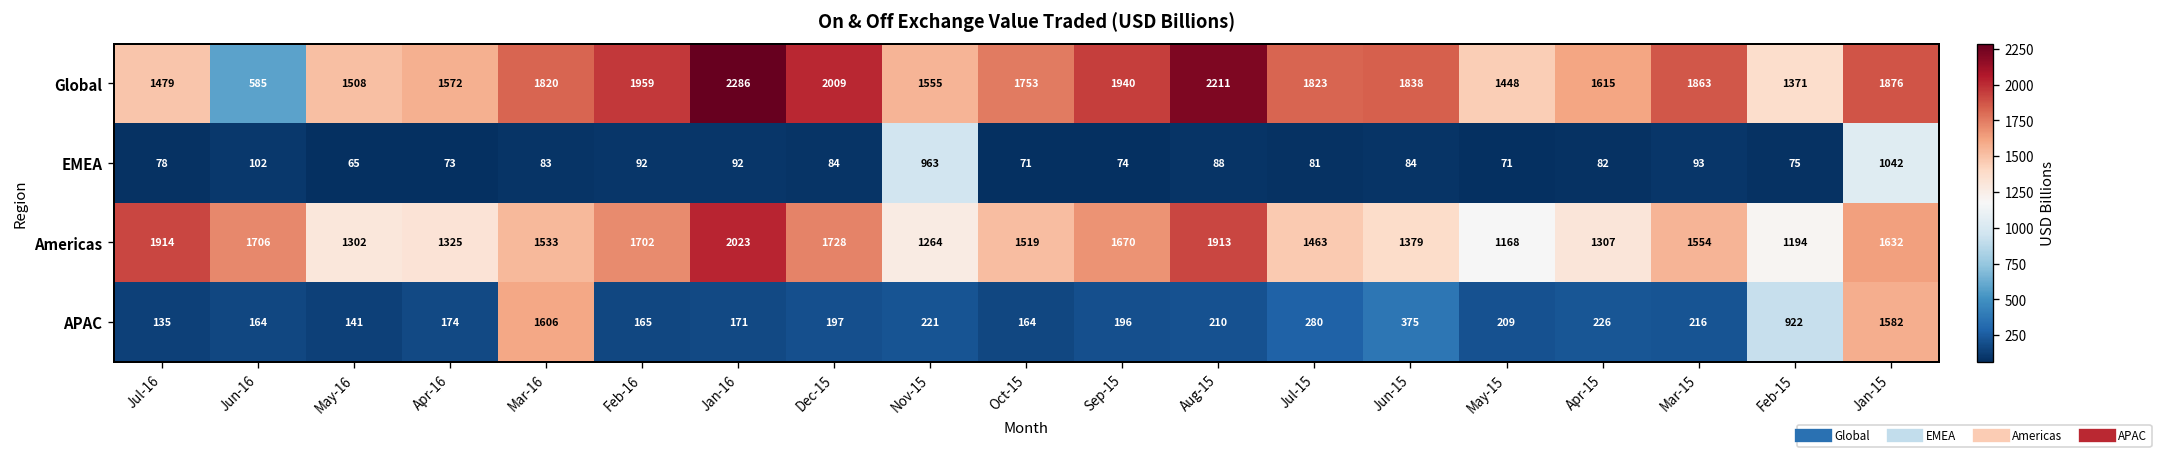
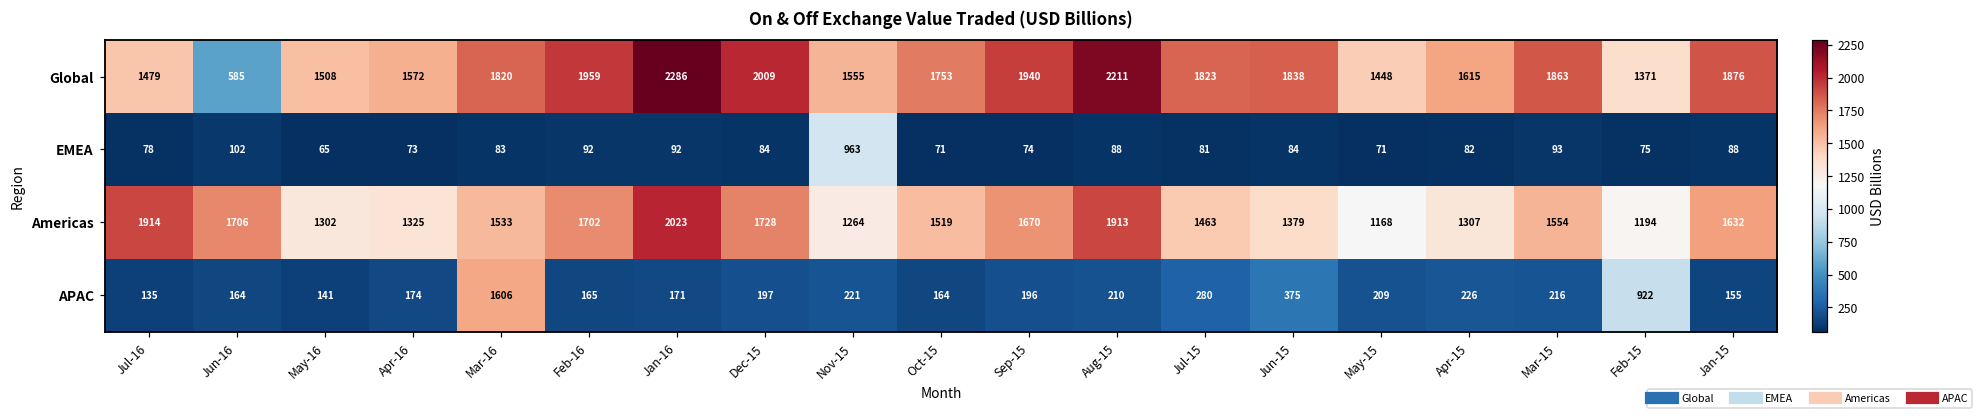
  {
    "Global": {
      "Jul-16": 1479,
      "Jun-16": 585,
      "May-16": 1508,
      "Apr-16": 1572,
      "Mar-16": 1820,
      "Feb-16": 1959,
      "Jan-16": 2286,
      "Dec-15": 2009,
      "Nov-15": 1555,
      "Oct-15": 1753,
      "Sep-15": 1940,
      "Aug-15": 2211,
      "Jul-15": 1823,
      "Jun-15": 1838,
      "May-15": 1448,
      "Apr-15": 1615,
      "Mar-15": 1863,
      "Feb-15": 1371,
      "Jan-15": 1876
    },
    "EMEA": {
      "Jul-16": 78,
      "Jun-16": 102,
      "May-16": 65,
      "Apr-16": 73,
      "Mar-16": 83,
      "Feb-16": 92,
      "Jan-16": 92,
      "Dec-15": 84,
      "Nov-15": 963,
      "Oct-15": 71,
      "Sep-15": 74,
      "Aug-15": 88,
      "Jul-15": 81,
      "Jun-15": 84,
      "May-15": 71,
      "Apr-15": 82,
      "Mar-15": 93,
      "Feb-15": 75,
-     "Jan-15": 1042
+     "Jan-15": 88
    },
    "Americas": {
      "Jul-16": 1914,
      "Jun-16": 1706,
      "May-16": 1302,
      "Apr-16": 1325,
      "Mar-16": 1533,
      "Feb-16": 1702,
      "Jan-16": 2023,
      "Dec-15": 1728,
      "Nov-15": 1264,
      "Oct-15": 1519,
      "Sep-15": 1670,
      "Aug-15": 1913,
      "Jul-15": 1463,
      "Jun-15": 1379,
      "May-15": 1168,
      "Apr-15": 1307,
      "Mar-15": 1554,
      "Feb-15": 1194,
      "Jan-15": 1632
    },
    "APAC": {
      "Jul-16": 135,
      "Jun-16": 164,
      "May-16": 141,
      "Apr-16": 174,
      "Mar-16": 1606,
      "Feb-16": 165,
      "Jan-16": 171,
      "Dec-15": 197,
      "Nov-15": 221,
      "Oct-15": 164,
      "Sep-15": 196,
      "Aug-15": 210,
      "Jul-15": 280,
      "Jun-15": 375,
      "May-15": 209,
      "Apr-15": 226,
      "Mar-15": 216,
      "Feb-15": 922,
-     "Jan-15": 1582
+     "Jan-15": 155
    }
  }
